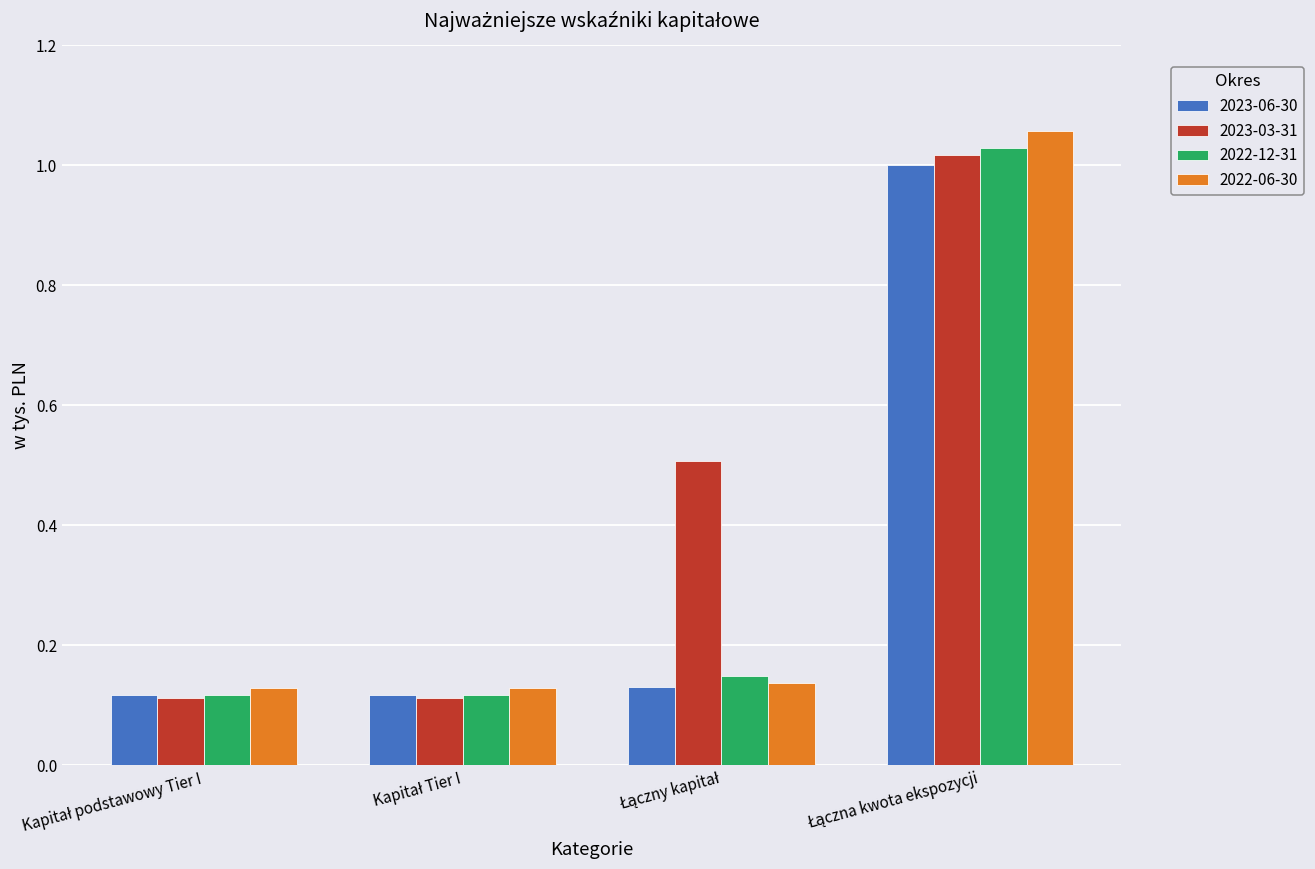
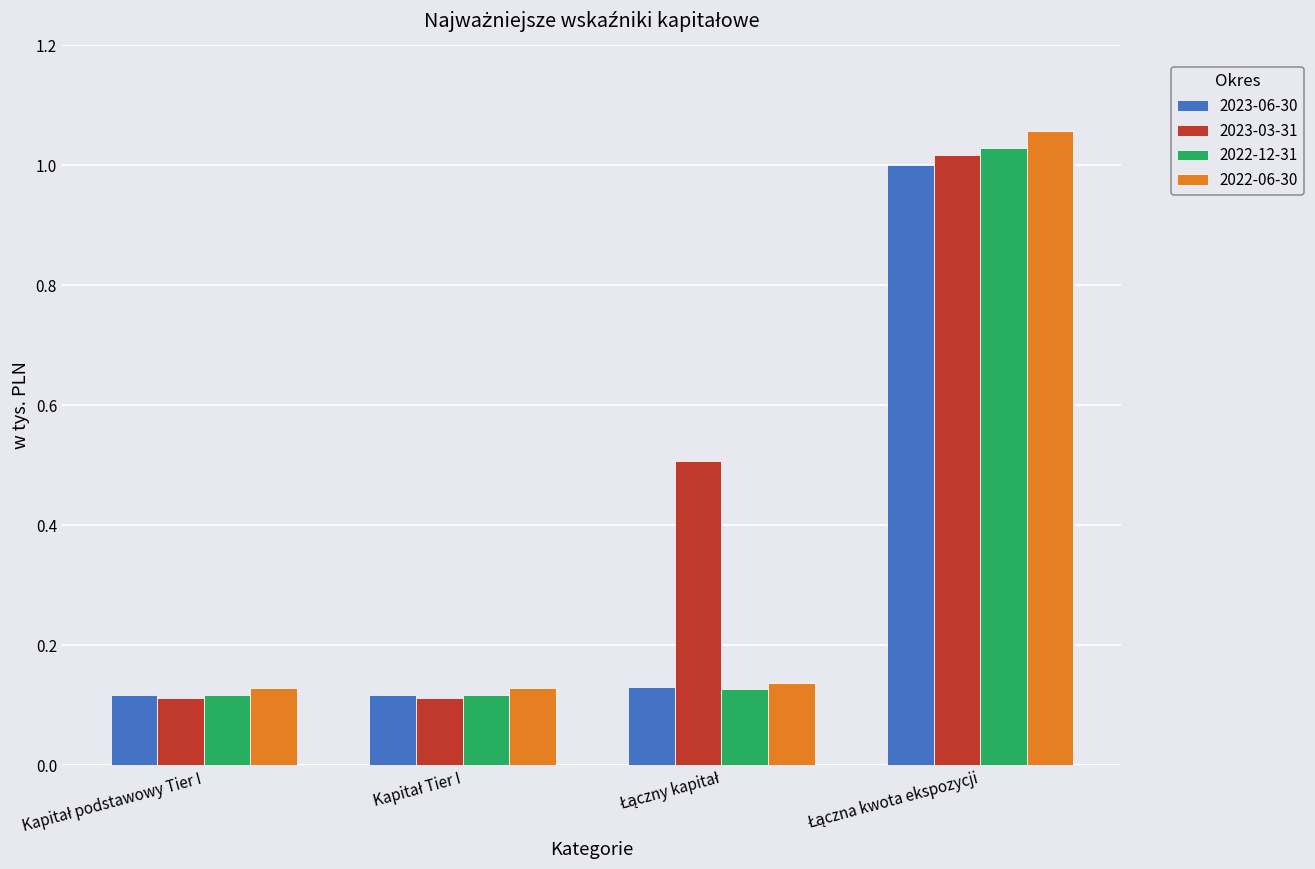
  {
    "2023-06-30": {
      "Kapitał podstawowy Tier I": 0.12,
      "Kapitał Tier I": 0.12,
      "Łączny kapitał": 0.13,
      "Łączna kwota ekspozycji": 1.00
    },
    "2023-03-31": {
      "Kapitał podstawowy Tier I": 0.11,
      "Kapitał Tier I": 0.11,
      "Łączny kapitał": 0.51,
      "Łączna kwota ekspozycji": 1.02
    },
    "2022-12-31": {
      "Kapitał podstawowy Tier I": 0.12,
      "Kapitał Tier I": 0.12,
-     "Łączny kapitał": 0.15,
+     "Łączny kapitał": 0.13,
      "Łączna kwota ekspozycji": 1.03
    },
    "2022-06-30": {
      "Kapitał podstawowy Tier I": 0.13,
      "Kapitał Tier I": 0.13,
      "Łączny kapitał": 0.14,
      "Łączna kwota ekspozycji": 1.06
    }
  }
